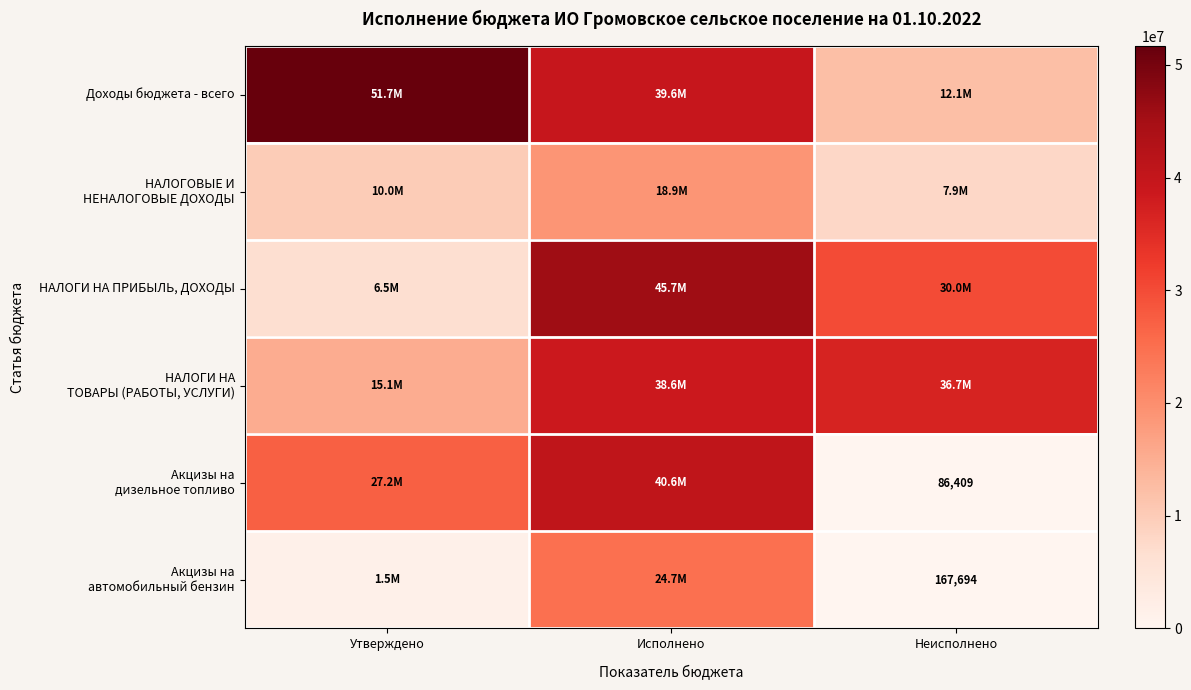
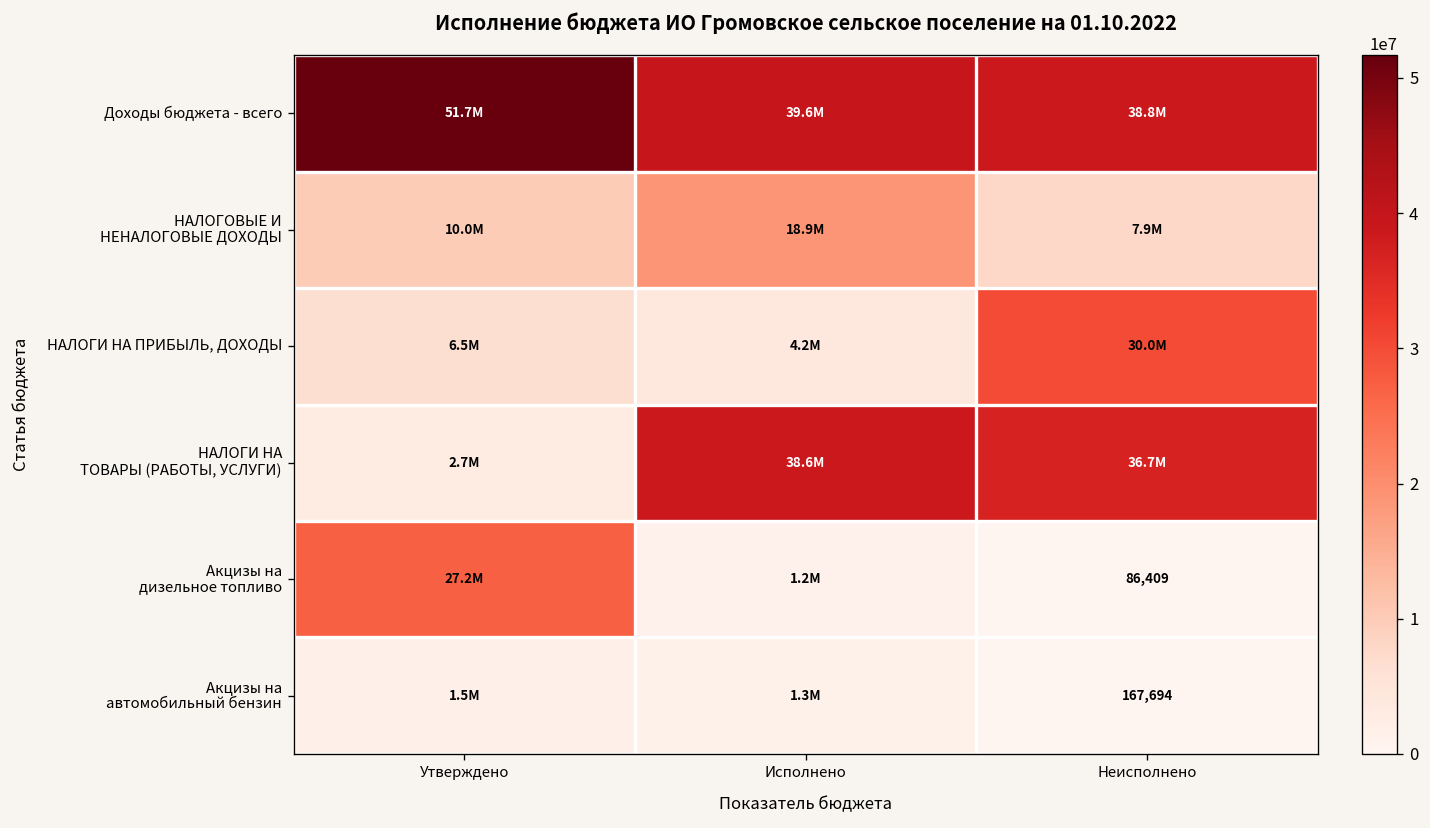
  {
    "Доходы бюджета - всего": {
      "Утверждено": "51.7M",
      "Исполнено": "39.6M",
-     "Неисполнено": "12.1M"
+     "Неисполнено": "38.8M"
    },
    "НАЛОГОВЫЕ И НЕНАЛОГОВЫЕ ДОХОДЫ": {
      "Утверждено": "10.0M",
      "Исполнено": "18.9M",
      "Неисполнено": "7.9M"
    },
    "НАЛОГИ НА ПРИБЫЛЬ, ДОХОДЫ": {
      "Утверждено": "6.5M",
-     "Исполнено": "45.7M",
+     "Исполнено": "4.2M",
      "Неисполнено": "30.0M"
    },
    "НАЛОГИ НА ТОВАРЫ (РАБОТЫ, УСЛУГИ)": {
-     "Утверждено": "15.1M",
+     "Утверждено": "2.7M",
      "Исполнено": "38.6M",
      "Неисполнено": "36.7M"
    },
    "Акцизы на дизельное топливо": {
      "Утверждено": "27.2M",
-     "Исполнено": "40.6M",
+     "Исполнено": "1.2M",
      "Неисполнено": "86,409"
    },
    "Акцизы на автомобильный бензин": {
      "Утверждено": "1.5M",
-     "Исполнено": "24.7M",
+     "Исполнено": "1.3M",
      "Неисполнено": "167,694"
    }
  }
